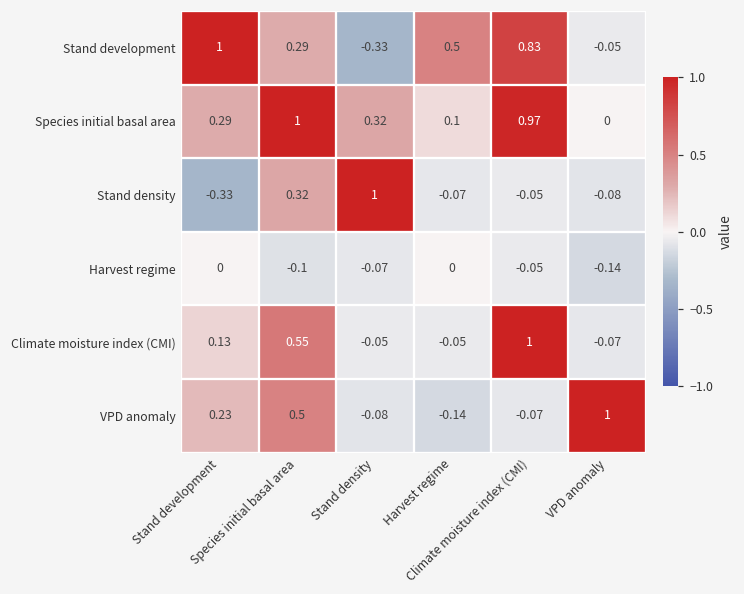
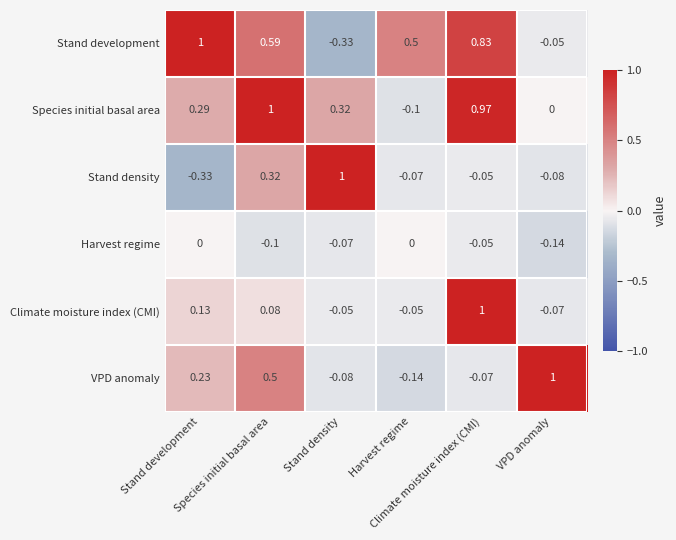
  {
    "Stand development": {
      "Stand development": 1,
-     "Species initial basal area": 0.29,
+     "Species initial basal area": 0.59,
      "Stand density": -0.33,
      "Harvest regime": 0.5,
      "Climate moisture index (CMI)": 0.83,
      "VPD anomaly": -0.05
    },
    "Species initial basal area": {
      "Stand development": 0.29,
      "Species initial basal area": 1,
      "Stand density": 0.32,
-     "Harvest regime": 0.1,
+     "Harvest regime": -0.1,
      "Climate moisture index (CMI)": 0.97,
      "VPD anomaly": 0
    },
    "Stand density": {
      "Stand development": -0.33,
      "Species initial basal area": 0.32,
      "Stand density": 1,
      "Harvest regime": -0.07,
      "Climate moisture index (CMI)": -0.05,
      "VPD anomaly": -0.08
    },
    "Harvest regime": {
      "Stand development": 0,
      "Species initial basal area": -0.1,
      "Stand density": -0.07,
      "Harvest regime": 0,
      "Climate moisture index (CMI)": -0.05,
      "VPD anomaly": -0.14
    },
    "Climate moisture index (CMI)": {
      "Stand development": 0.13,
-     "Species initial basal area": 0.55,
+     "Species initial basal area": 0.08,
      "Stand density": -0.05,
      "Harvest regime": -0.05,
      "Climate moisture index (CMI)": 1,
      "VPD anomaly": -0.07
    },
    "VPD anomaly": {
      "Stand development": 0.23,
      "Species initial basal area": 0.5,
      "Stand density": -0.08,
      "Harvest regime": -0.14,
      "Climate moisture index (CMI)": -0.07,
      "VPD anomaly": 1
    }
  }
